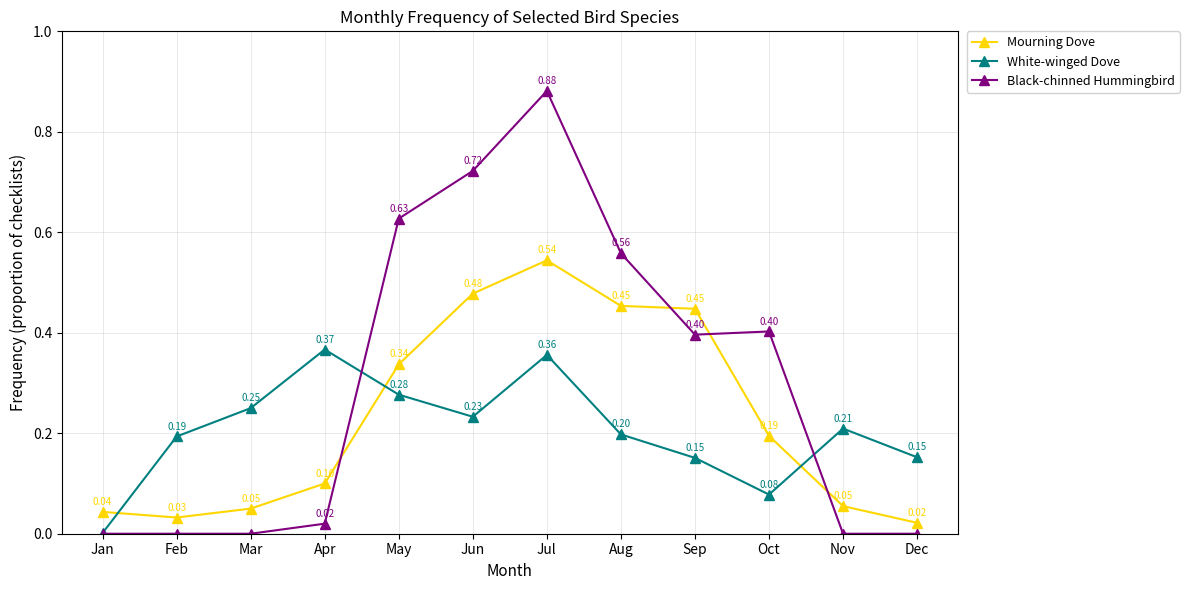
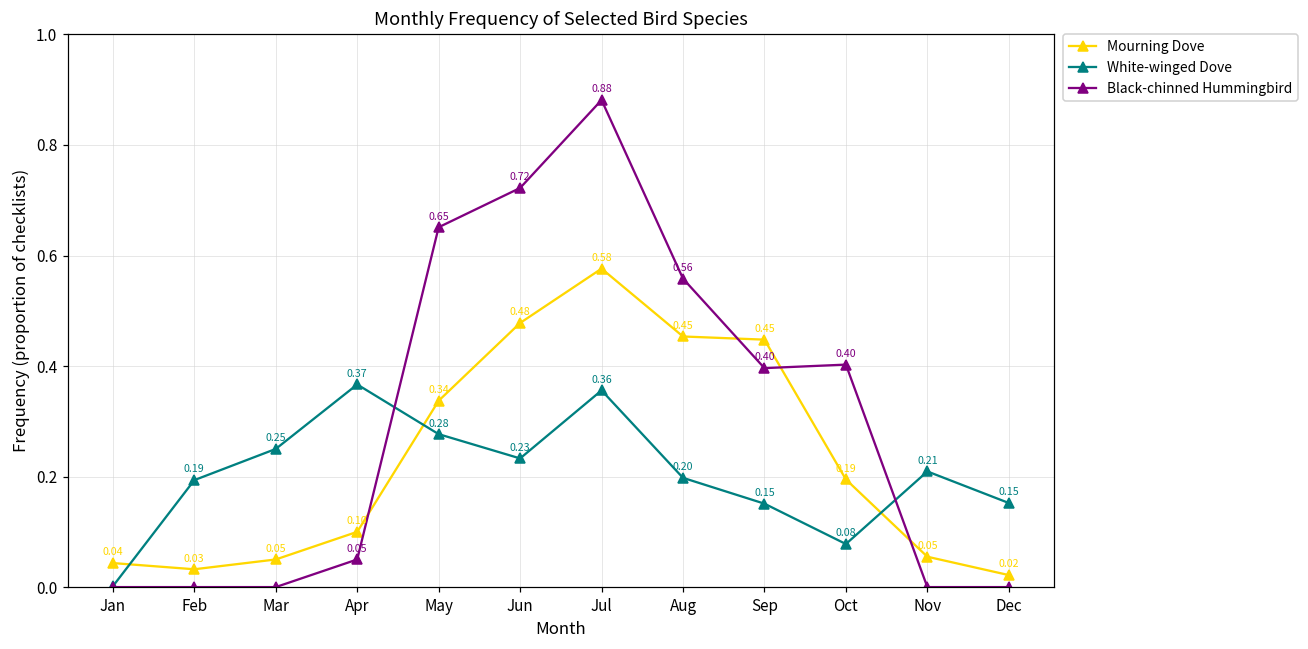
  {
    "Mourning Dove": {
      "Jan": 0.04,
      "Feb": 0.03,
      "Mar": 0.05,
      "Apr": 0.10,
      "May": 0.34,
      "Jun": 0.48,
-     "Jul": 0.54,
+     "Jul": 0.58,
      "Aug": 0.45,
      "Sep": 0.45,
      "Oct": 0.19,
      "Nov": 0.05,
      "Dec": 0.02
    },
    "White-winged Dove": {
      "Feb": 0.19,
      "Mar": 0.25,
      "Apr": 0.37,
      "May": 0.28,
      "Jun": 0.23,
      "Jul": 0.36,
      "Aug": 0.20,
      "Sep": 0.15,
      "Oct": 0.08,
      "Nov": 0.21,
      "Dec": 0.15
    },
    "Black-chinned Hummingbird": {
-     "Apr": 0.02,
-     "May": 0.63,
+     "Apr": 0.05,
+     "May": 0.65,
      "Jun": 0.72,
      "Jul": 0.88,
      "Aug": 0.56,
      "Sep": 0.40,
      "Oct": 0.40
    }
  }
